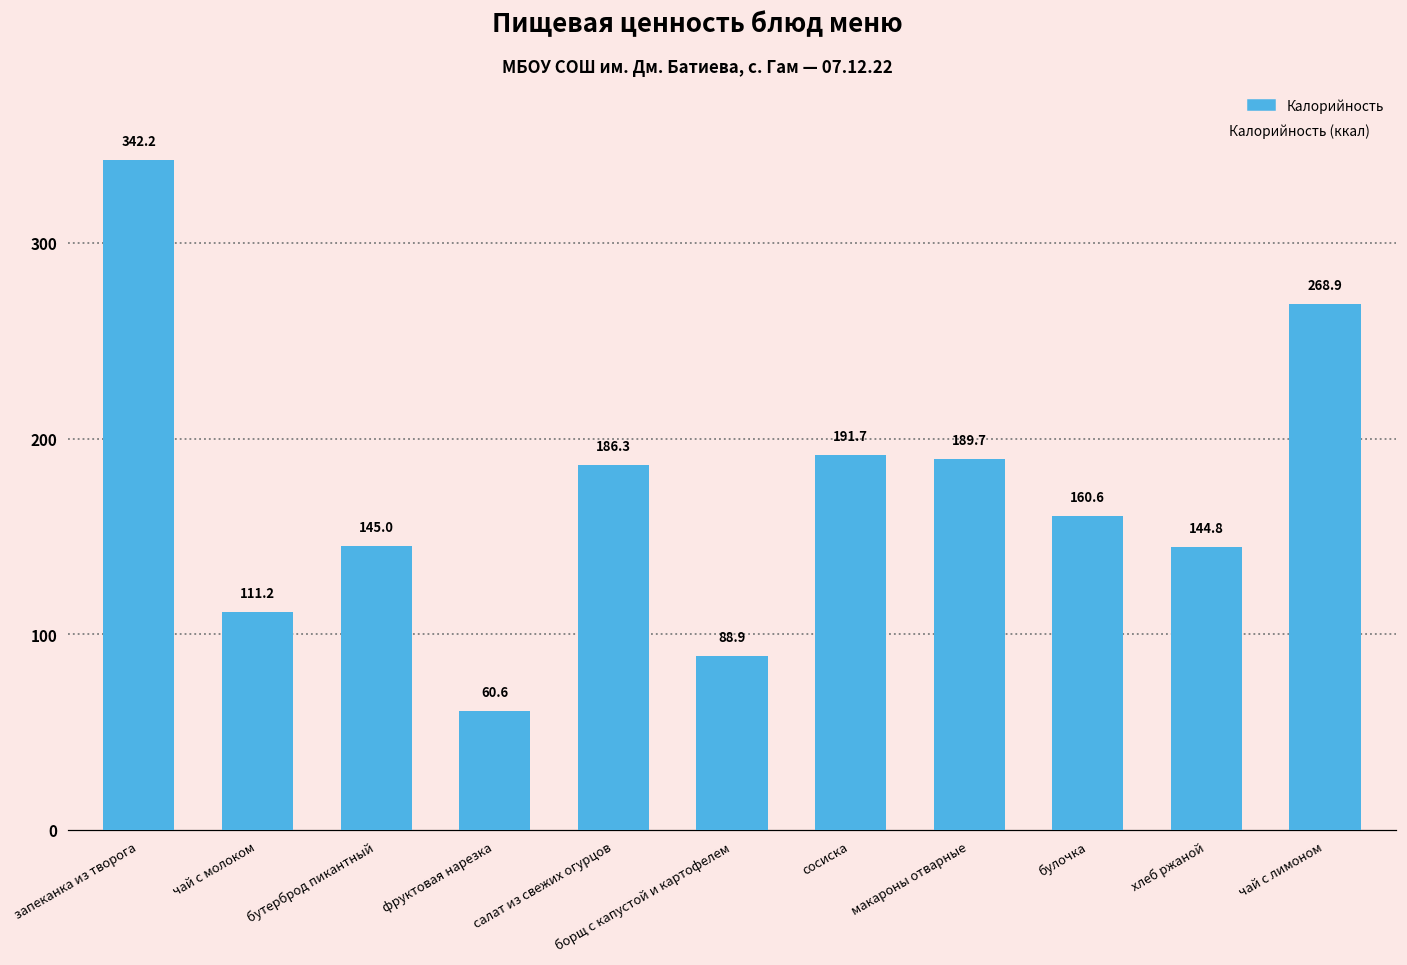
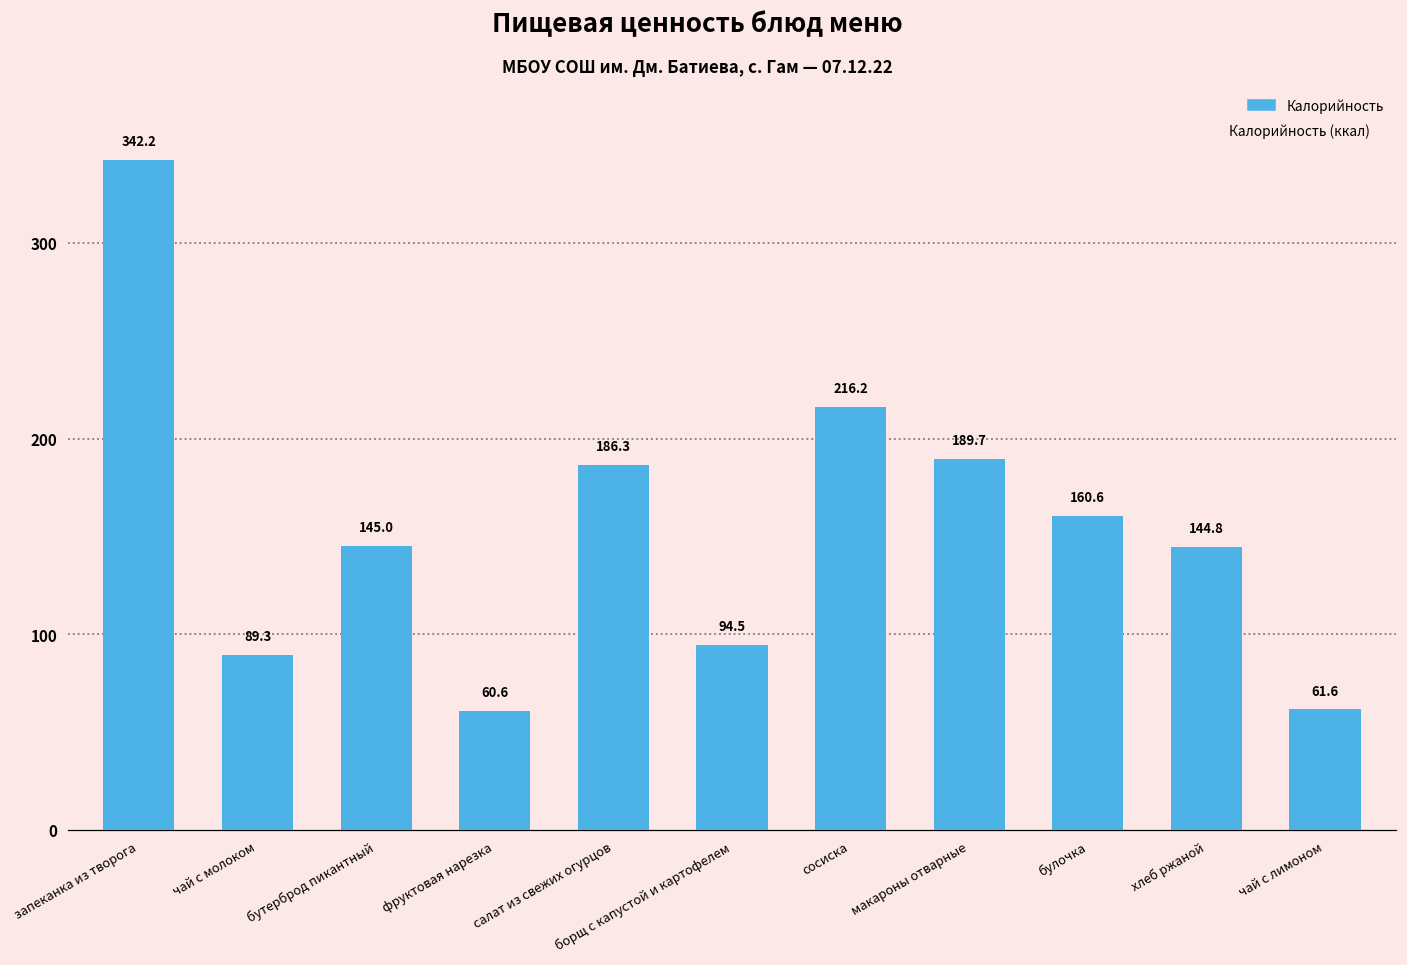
  {
    "запеканка из творога": 342.2,
-   "чай с молоком": 111.2,
+   "чай с молоком": 89.3,
    "бутерброд пикантный": 145.0,
    "фруктовая нарезка": 60.6,
    "салат из свежих огурцов": 186.3,
-   "борщ с капустой и картофелем": 88.9,
-   "сосиска": 191.7,
+   "борщ с капустой и картофелем": 94.5,
+   "сосиска": 216.2,
    "макароны отварные": 189.7,
    "булочка": 160.6,
    "хлеб ржаной": 144.8,
-   "чай с лимоном": 268.9
+   "чай с лимоном": 61.6
  }
